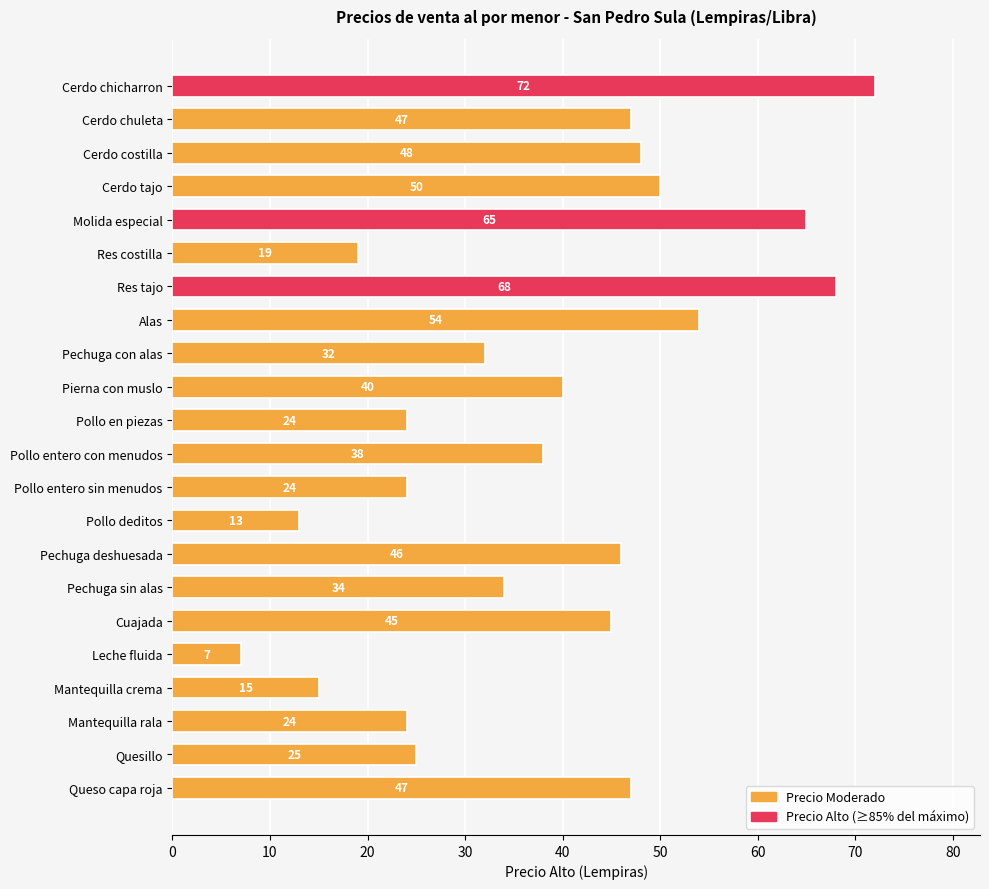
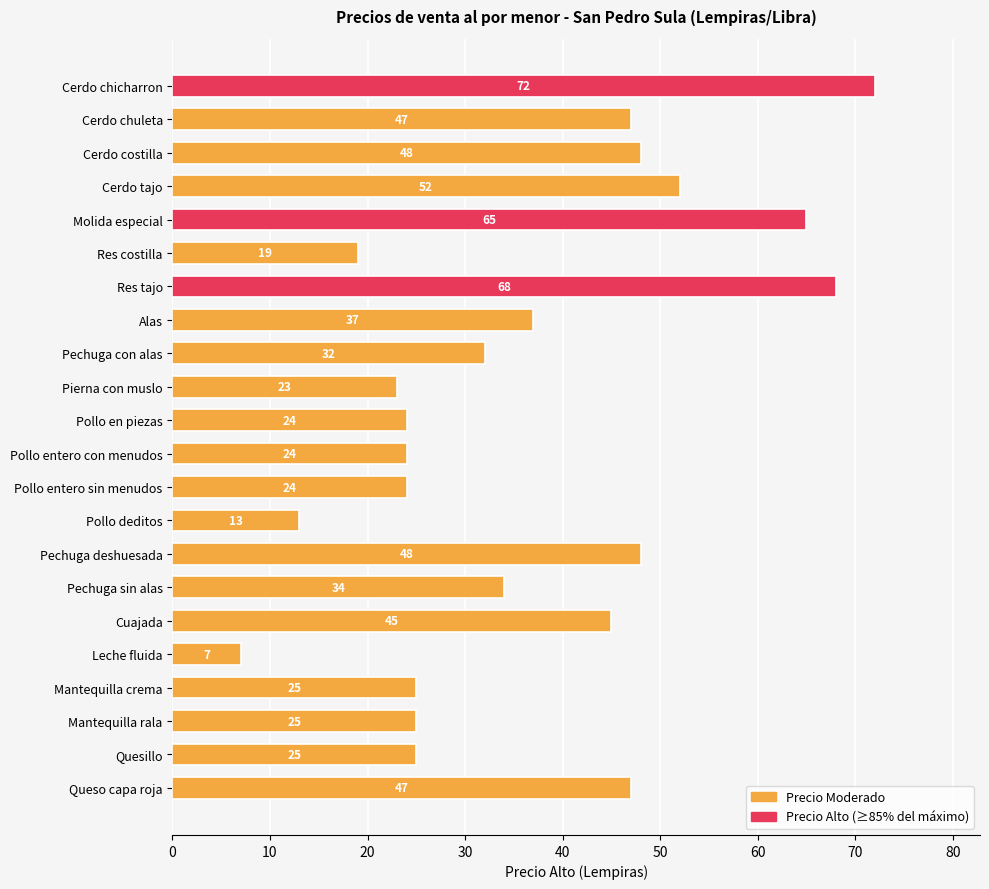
  {
    "Cerdo chicharron": 72,
    "Cerdo chuleta": 47,
    "Cerdo costilla": 48,
-   "Cerdo tajo": 50,
+   "Cerdo tajo": 52,
    "Molida especial": 65,
    "Res costilla": 19,
    "Res tajo": 68,
-   "Alas": 54,
+   "Alas": 37,
    "Pechuga con alas": 32,
-   "Pierna con muslo": 40,
+   "Pierna con muslo": 23,
    "Pollo en piezas": 24,
-   "Pollo entero con menudos": 38,
+   "Pollo entero con menudos": 24,
    "Pollo entero sin menudos": 24,
    "Pollo deditos": 13,
-   "Pechuga deshuesada": 46,
+   "Pechuga deshuesada": 48,
    "Pechuga sin alas": 34,
    "Cuajada": 45,
    "Leche fluida": 7,
-   "Mantequilla crema": 15,
-   "Mantequilla rala": 24,
+   "Mantequilla crema": 25,
+   "Mantequilla rala": 25,
    "Quesillo": 25,
    "Queso capa roja": 47
  }
